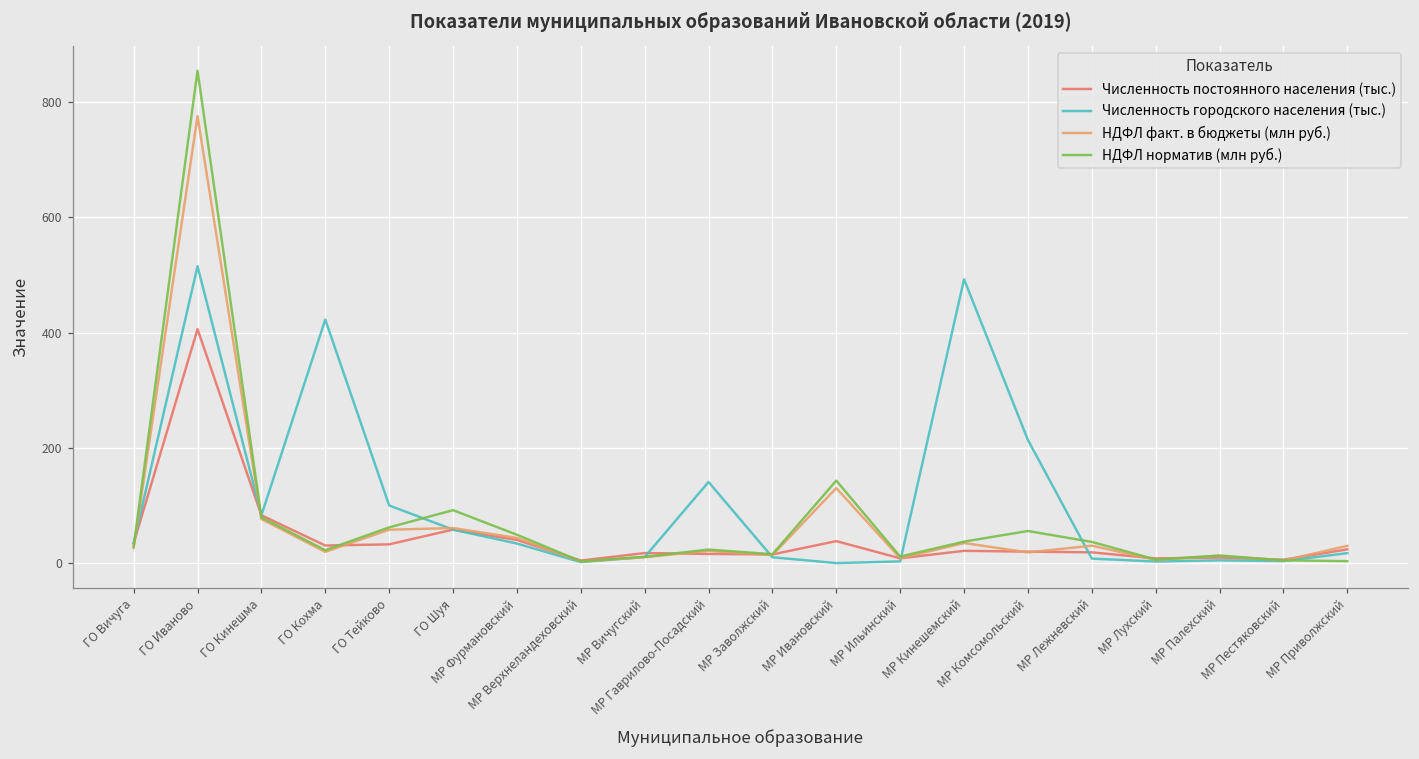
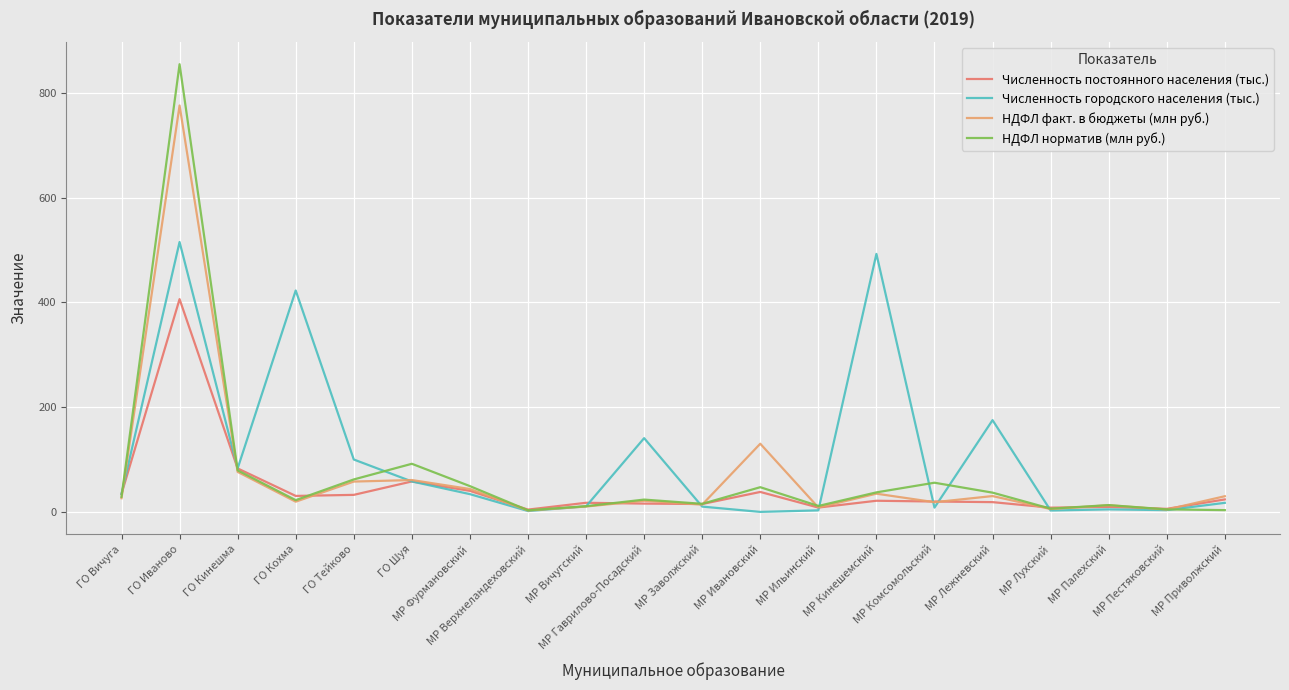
  {
    "Численность городского населения (тыс.)": {
      "ГО Иваново": 520,
      "ГО Кохма": 420,
      "ГО Тейково": 100,
      "МР Фуpмановский": 30,
      "МР Гаврилово-Посадский": 140,
      "МР Ивановский": 0,
      "МР Ильинский": 0,
      "МР Кинешемский": 490,
-     "МР Комсомольский": 210,
-     "МР Лежневский": 10,
+     "МР Комсомольский": 10,
+     "МР Лежневский": 180,
      "МР Пpиволжский": 20
    },
    "НДФЛ норматив (млн руб.)": {
      "ГО Иваново": 850,
      "ГО Шуя": 90,
      "МР Фуpмановский": 50,
-     "МР Ивановский": 140,
+     "МР Ивановский": 50,
      "МР Комсомольский": 60,
      "МР Лежневский": 40,
      "МР Пpиволжский": 0
    }
  }
